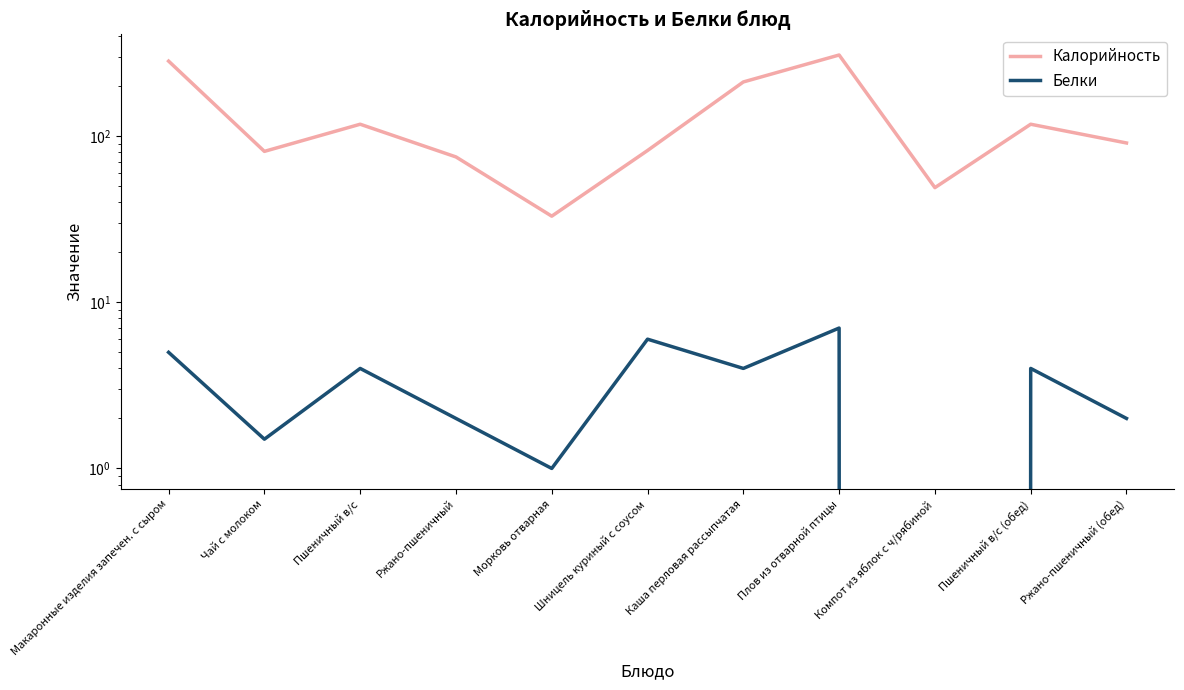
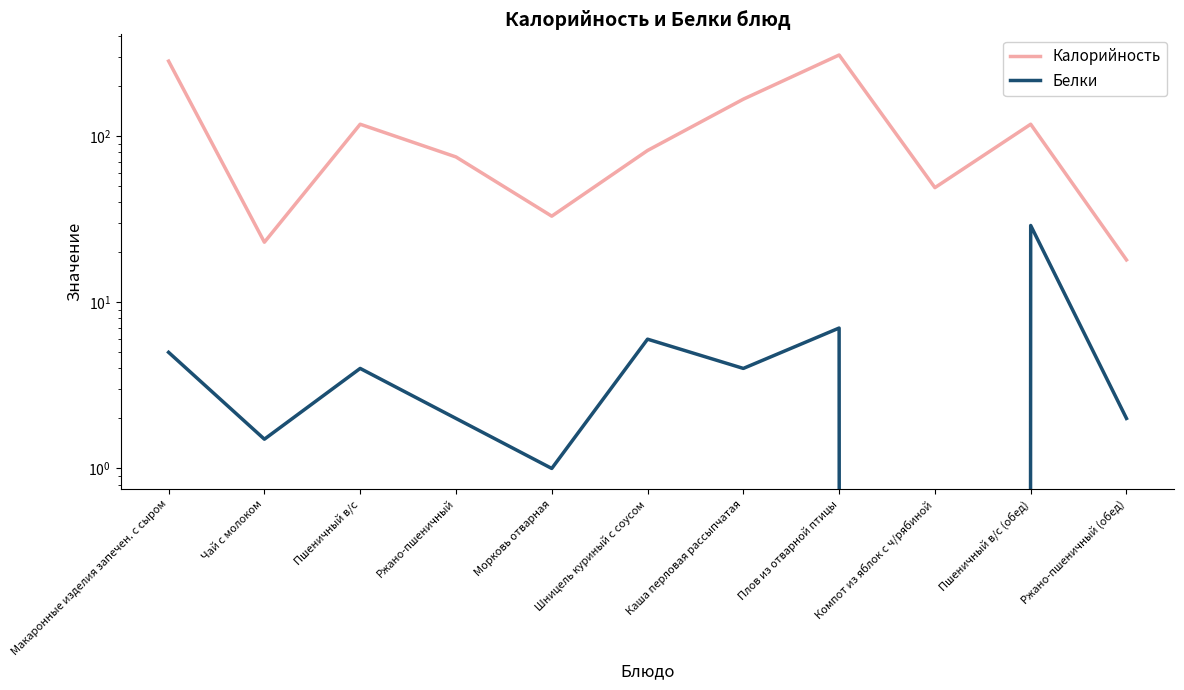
  {
    "Калорийность": {
      "Макаронные изделия запечен. с сыром": 280,
-     "Чай с молоком": 80,
+     "Чай с молоком": 23,
      "Пшеничный в/с": 120,
      "Ржано-пшеничный": 80,
      "Морковь отварная": 33,
      "Шницель куриный с соусом": 80,
-     "Каша перловая рассыпчатая": 210,
+     "Каша перловая рассыпчатая": 170,
      "Плов из отварной птицы": 310,
      "Компот из яблок с ч/рябиной": 49,
      "Пшеничный в/с (обед)": 120,
-     "Ржано-пшеничный (обед)": 90
+     "Ржано-пшеничный (обед)": 18
    },
    "Белки": {
      "Макаронные изделия запечен. с сыром": 5,
      "Чай с молоком": 1.5,
      "Пшеничный в/с": 4,
      "Ржано-пшеничный": 2,
      "Морковь отварная": 1,
      "Шницель куриный с соусом": 6,
      "Каша перловая рассыпчатая": 4,
      "Плов из отварной птицы": 7,
-     "Пшеничный в/с (обед)": 4,
+     "Пшеничный в/с (обед)": 29,
      "Ржано-пшеничный (обед)": 2
    }
  }
